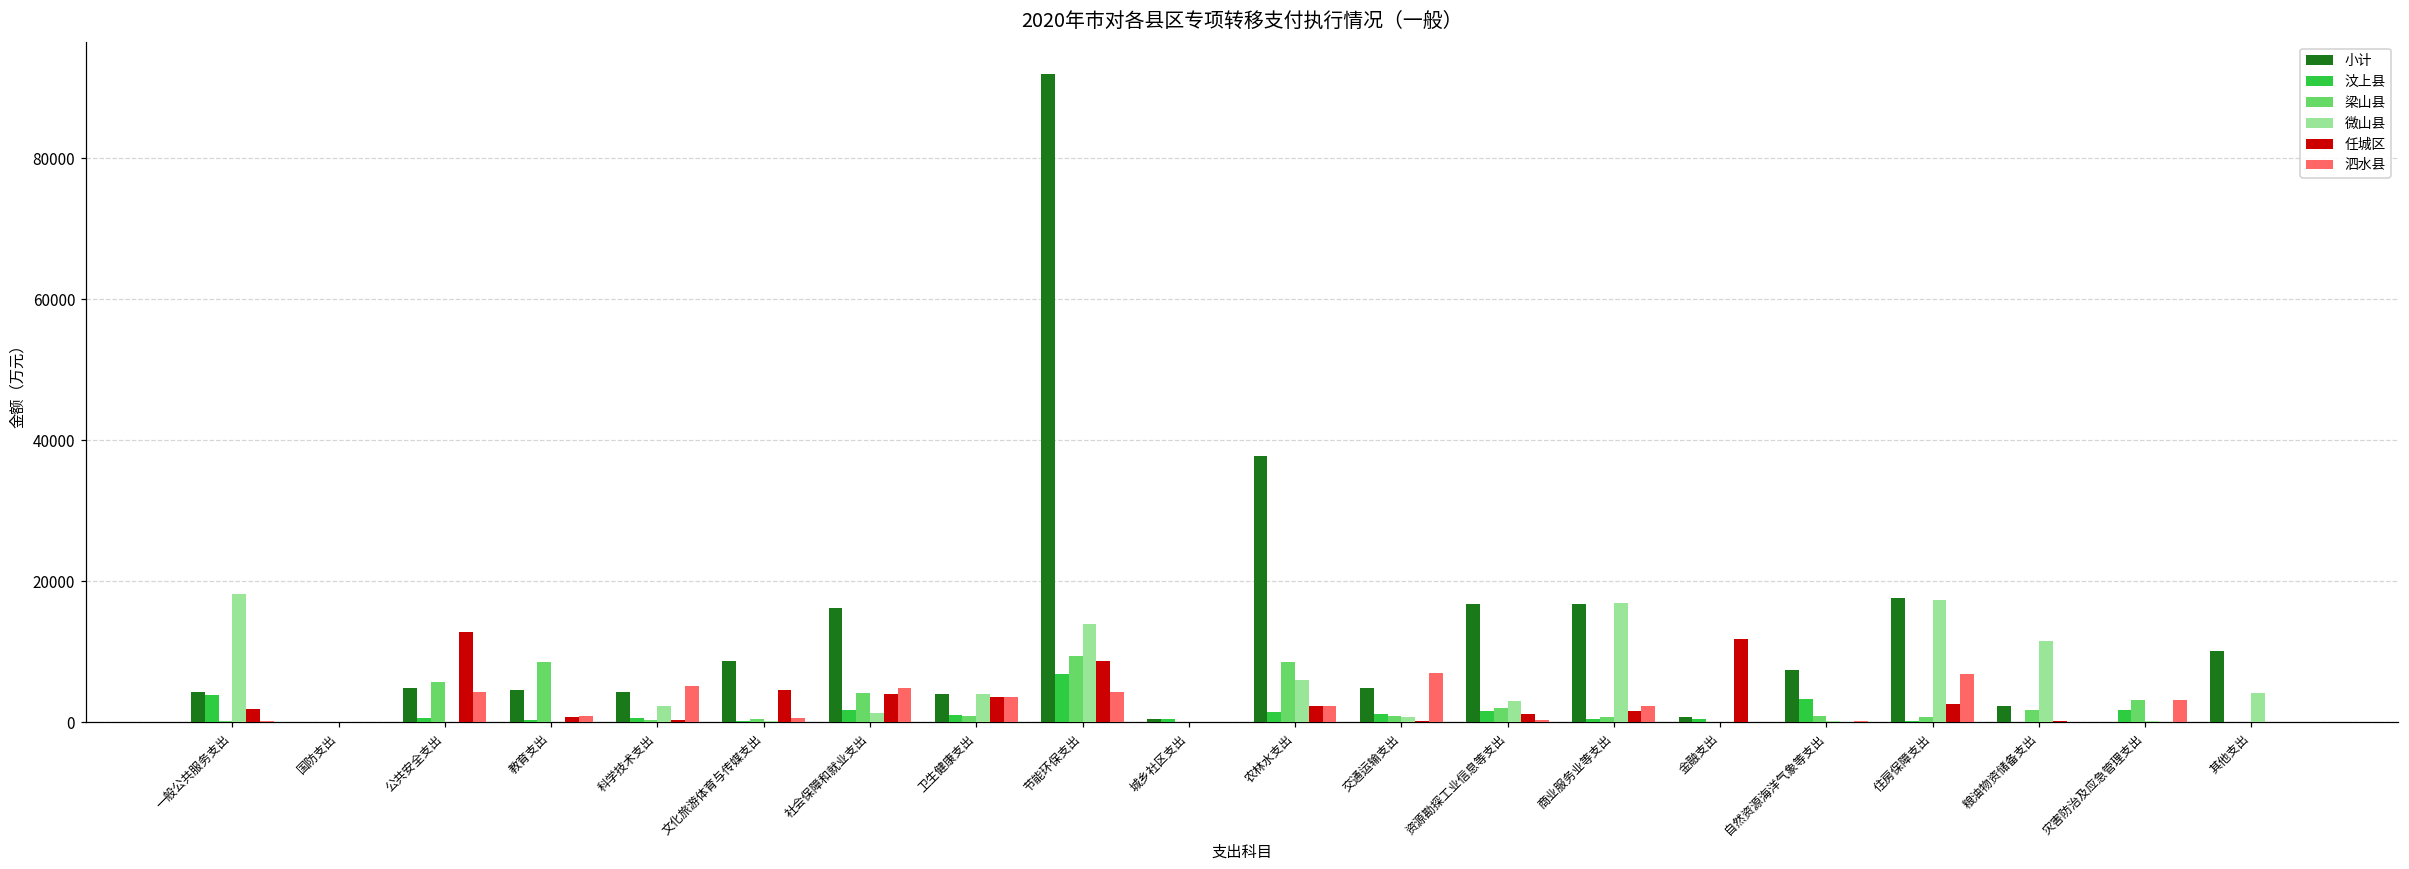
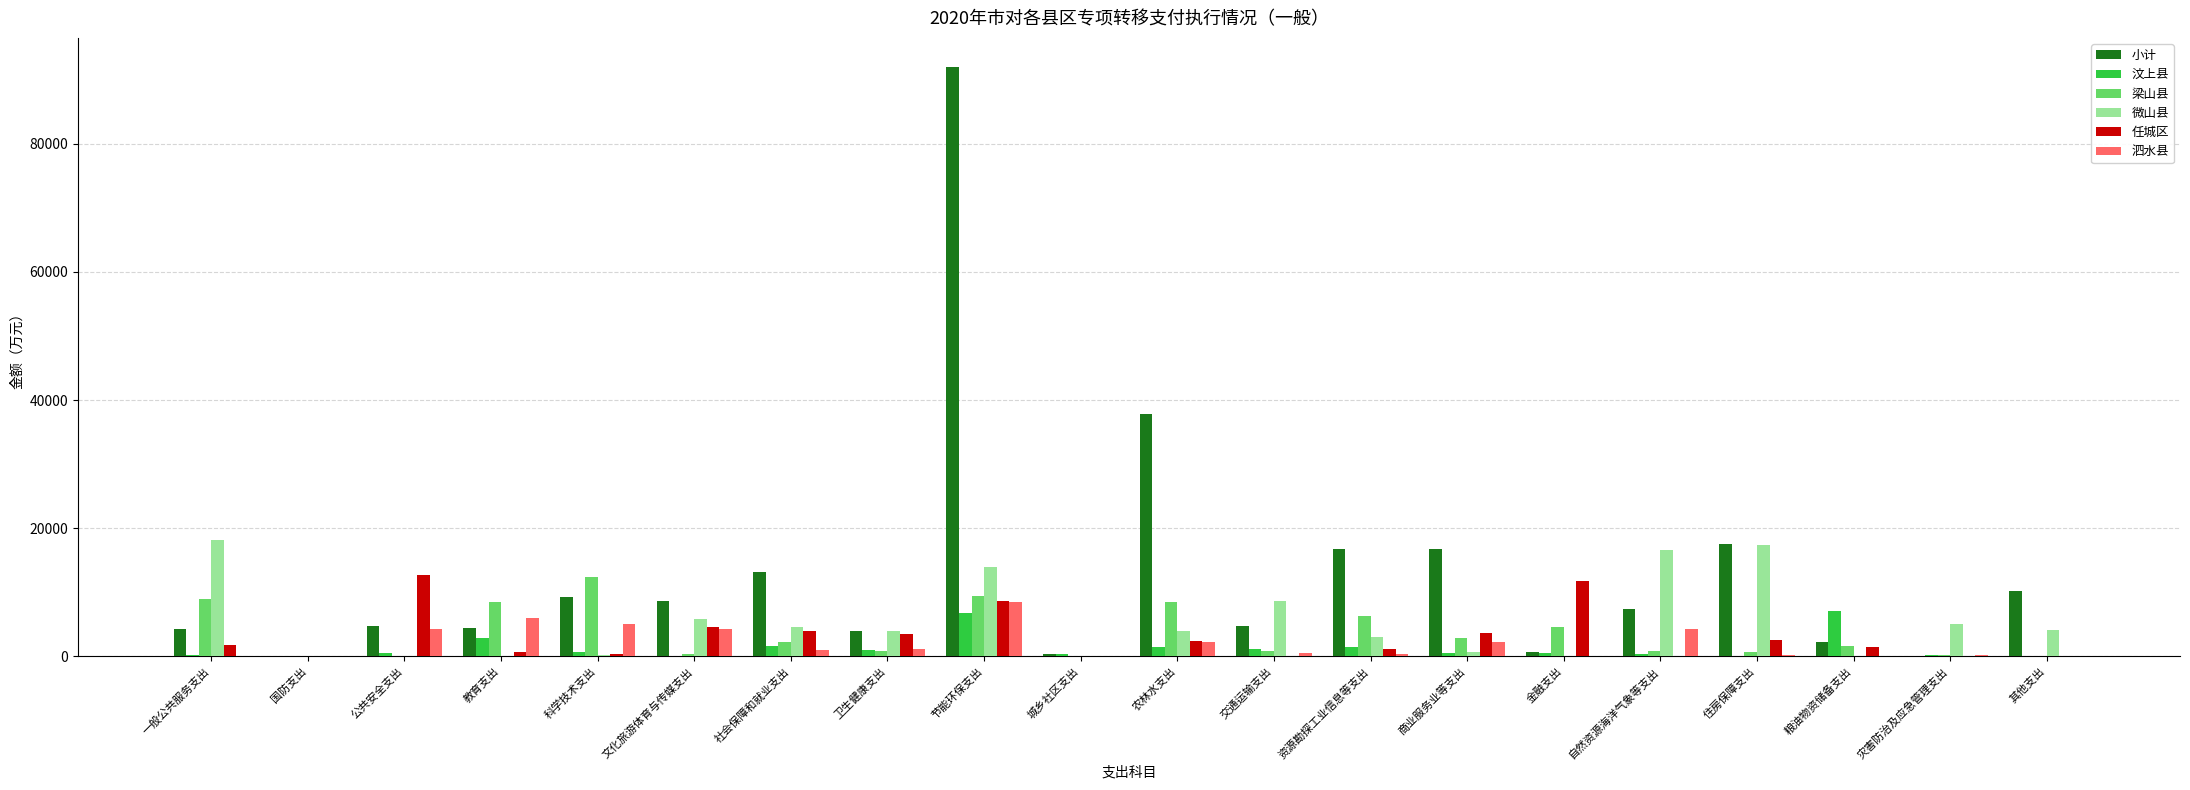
  {
    "小计": {
      "一般公共服务支出": 4000,
      "公共安全支出": 5000,
      "教育支出": 5000,
-     "科学技术支出": 4000,
+     "科学技术支出": 9000,
      "文化旅游体育与传媒支出": 9000,
-     "社会保障和就业支出": 16000,
+     "社会保障和就业支出": 13000,
      "卫生健康支出": 4000,
      "节能环保支出": 92000,
      "城乡社区支出": 0,
      "农林水支出": 38000,
      "交通运输支出": 5000,
      "资源勘探工业信息等支出": 17000,
      "商业服务业等支出": 17000,
      "金融支出": 1000,
      "自然资源海洋气象等支出": 7000,
      "住房保障支出": 18000,
      "粮油物资储备支出": 2000,
      "灾害防治及应急管理支出": 0,
      "其他支出": 10000
    },
    "汶上县": {
-     "一般公共服务支出": 4000,
+     "一般公共服务支出": 0,
      "公共安全支出": 1000,
-     "教育支出": 0,
+     "教育支出": 3000,
      "科学技术支出": 1000,
      "社会保障和就业支出": 2000,
      "卫生健康支出": 1000,
      "节能环保支出": 7000,
      "城乡社区支出": 0,
      "农林水支出": 1000,
      "交通运输支出": 1000,
      "资源勘探工业信息等支出": 2000,
      "商业服务业等支出": 0,
      "金融支出": 1000,
-     "自然资源海洋气象等支出": 3000,
-     "粮油物资储备支出": 0,
-     "灾害防治及应急管理支出": 2000,
+     "自然资源海洋气象等支出": 0,
+     "粮油物资储备支出": 7000,
+     "灾害防治及应急管理支出": 0,
      "其他支出": 0
    },
    "梁山县": {
-     "一般公共服务支出": 0,
-     "公共安全支出": 6000,
+     "一般公共服务支出": 9000,
+     "公共安全支出": 0,
      "教育支出": 9000,
-     "科学技术支出": 0,
-     "社会保障和就业支出": 4000,
+     "科学技术支出": 12000,
+     "社会保障和就业支出": 2000,
      "卫生健康支出": 1000,
      "节能环保支出": 9000,
      "城乡社区支出": 0,
      "农林水支出": 9000,
      "交通运输支出": 1000,
-     "资源勘探工业信息等支出": 2000,
-     "商业服务业等支出": 1000,
-     "金融支出": 0,
+     "资源勘探工业信息等支出": 6000,
+     "商业服务业等支出": 3000,
+     "金融支出": 5000,
      "自然资源海洋气象等支出": 1000,
      "住房保障支出": 1000,
      "粮油物资储备支出": 2000,
-     "灾害防治及应急管理支出": 3000,
+     "灾害防治及应急管理支出": 0,
      "其他支出": 0
    },
    "微山县": {
      "一般公共服务支出": 18000,
-     "科学技术支出": 2000,
-     "文化旅游体育与传媒支出": 0,
-     "社会保障和就业支出": 1000,
+     "科学技术支出": 0,
+     "文化旅游体育与传媒支出": 6000,
+     "社会保障和就业支出": 5000,
      "卫生健康支出": 4000,
      "节能环保支出": 14000,
      "城乡社区支出": 0,
-     "农林水支出": 6000,
-     "交通运输支出": 1000,
+     "农林水支出": 4000,
+     "交通运输支出": 9000,
      "资源勘探工业信息等支出": 3000,
-     "商业服务业等支出": 17000,
+     "商业服务业等支出": 1000,
      "金融支出": 0,
-     "自然资源海洋气象等支出": 0,
+     "自然资源海洋气象等支出": 17000,
      "住房保障支出": 17000,
-     "粮油物资储备支出": 11000,
-     "灾害防治及应急管理支出": 0,
+     "粮油物资储备支出": 0,
+     "灾害防治及应急管理支出": 5000,
      "其他支出": 4000
    },
    "任城区": {
      "一般公共服务支出": 2000,
      "国防支出": 0,
      "公共安全支出": 13000,
      "教育支出": 1000,
      "文化旅游体育与传媒支出": 5000,
      "社会保障和就业支出": 4000,
      "卫生健康支出": 4000,
      "节能环保支出": 9000,
      "城乡社区支出": 0,
      "农林水支出": 2000,
      "资源勘探工业信息等支出": 1000,
-     "商业服务业等支出": 2000,
+     "商业服务业等支出": 4000,
      "金融支出": 12000,
      "自然资源海洋气象等支出": 0,
      "住房保障支出": 3000,
-     "粮油物资储备支出": 0,
+     "粮油物资储备支出": 1000,
      "灾害防治及应急管理支出": 0,
      "其他支出": 0
    },
    "泗水县": {
      "公共安全支出": 4000,
-     "教育支出": 1000,
+     "教育支出": 6000,
      "科学技术支出": 5000,
-     "文化旅游体育与传媒支出": 1000,
-     "社会保障和就业支出": 5000,
-     "卫生健康支出": 4000,
-     "节能环保支出": 4000,
+     "文化旅游体育与传媒支出": 4000,
+     "社会保障和就业支出": 1000,
+     "卫生健康支出": 1000,
+     "节能环保支出": 9000,
      "城乡社区支出": 0,
      "农林水支出": 2000,
-     "交通运输支出": 7000,
+     "交通运输支出": 1000,
      "商业服务业等支出": 2000,
      "金融支出": 0,
-     "自然资源海洋气象等支出": 0,
-     "住房保障支出": 7000,
-     "灾害防治及应急管理支出": 3000,
+     "自然资源海洋气象等支出": 4000,
+     "住房保障支出": 0,
+     "灾害防治及应急管理支出": 0,
      "其他支出": 0
    }
  }
